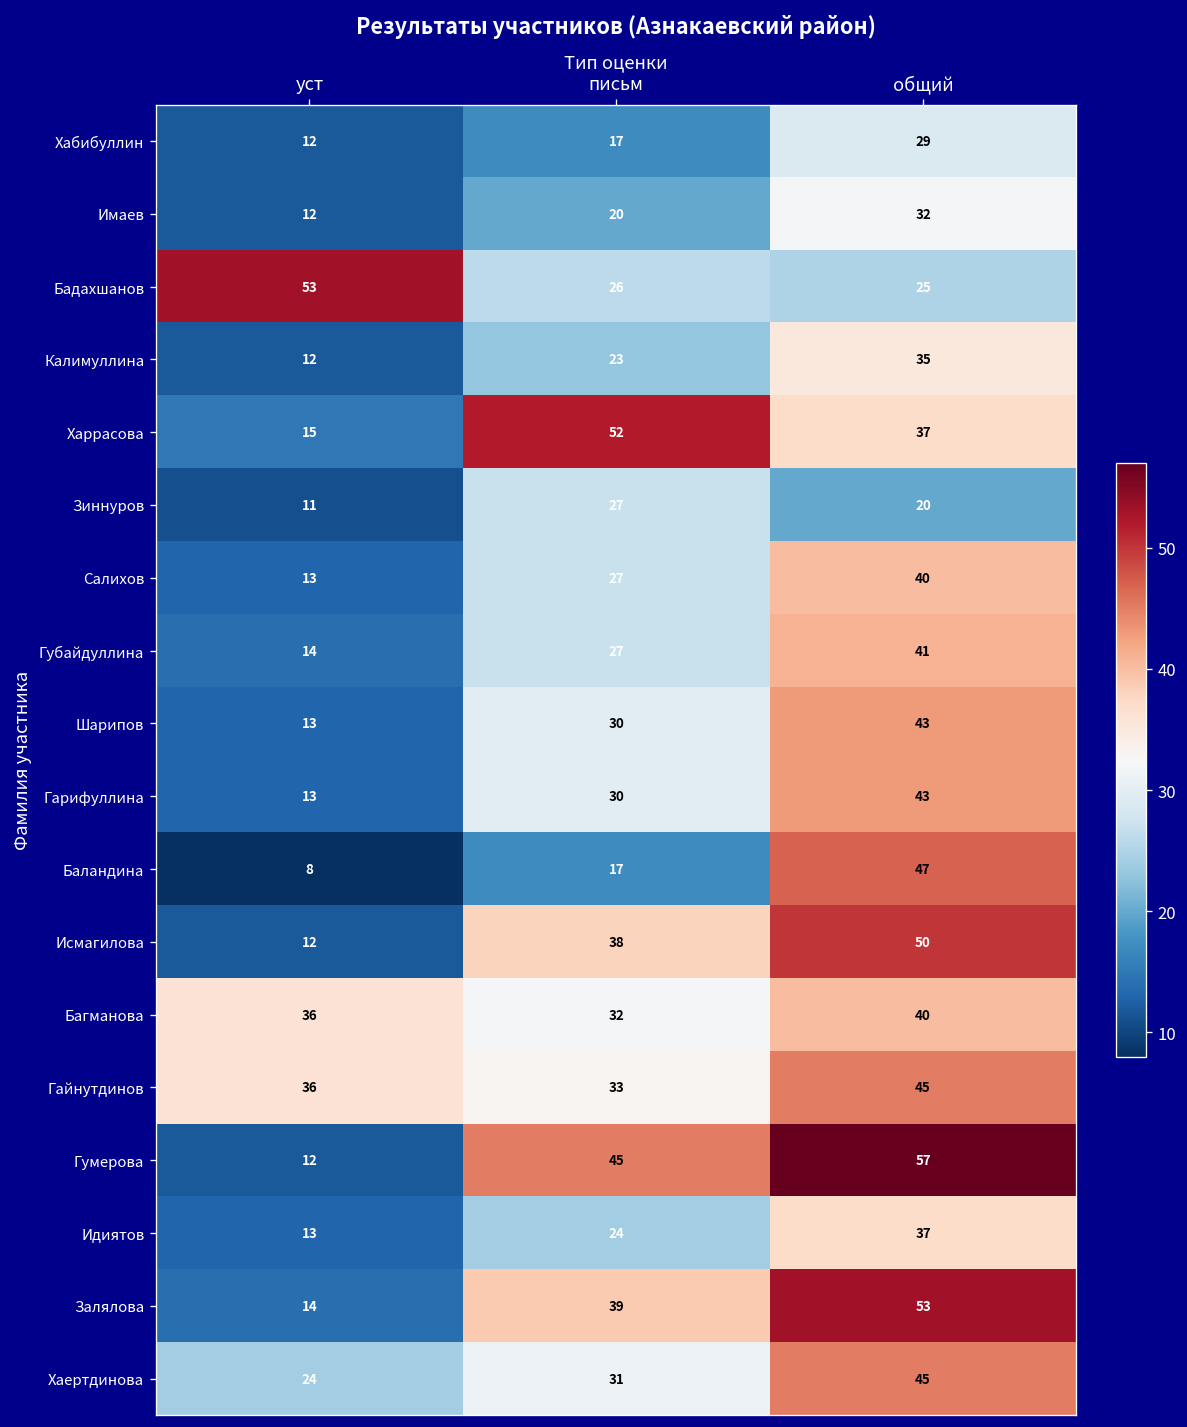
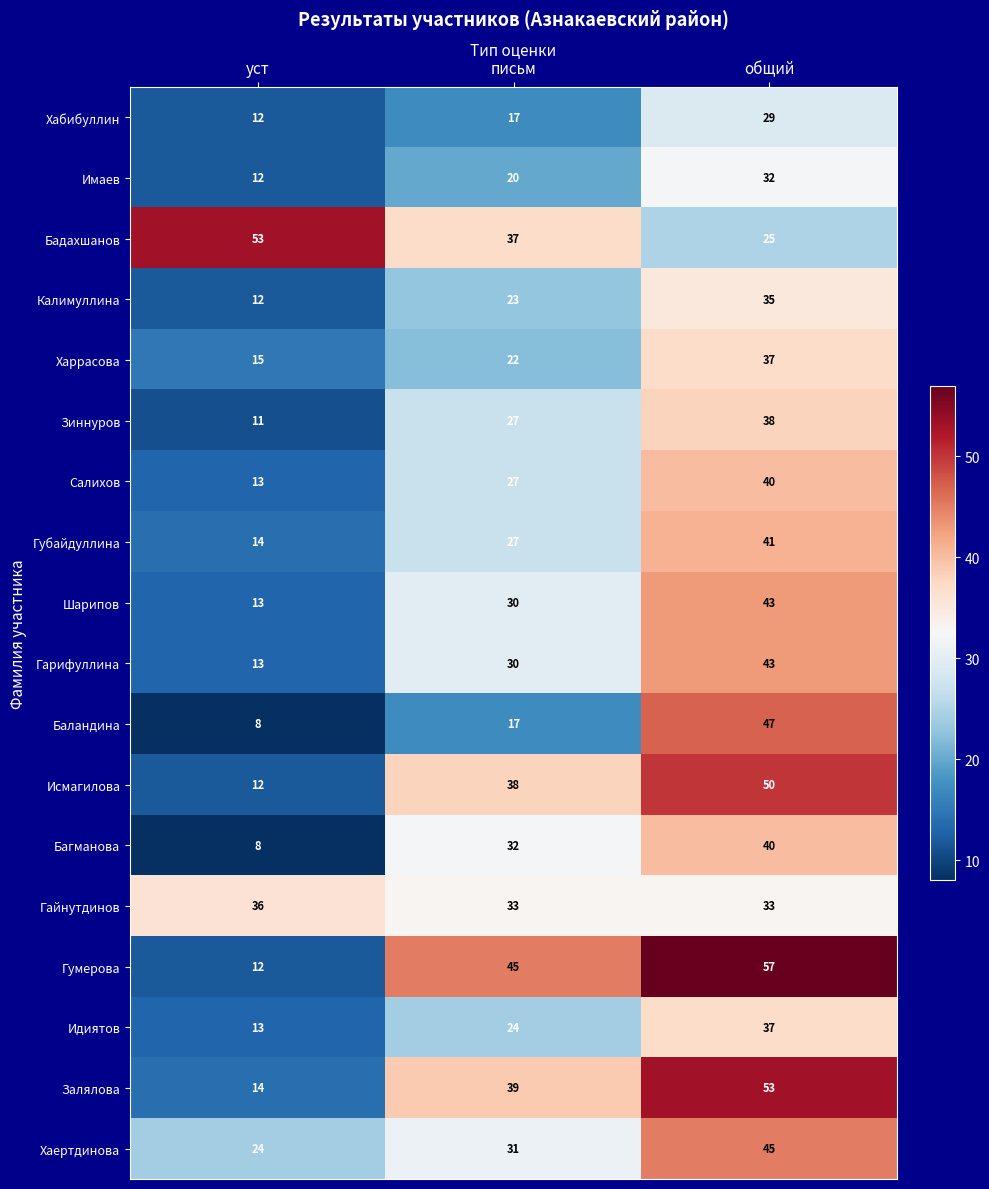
  {
    "Хабибуллин": {
      "уст": 12,
      "письм": 17,
      "общий": 29
    },
    "Имаев": {
      "уст": 12,
      "письм": 20,
      "общий": 32
    },
    "Бадахшанов": {
      "уст": 53,
-     "письм": 26,
+     "письм": 37,
      "общий": 25
    },
    "Калимуллина": {
      "уст": 12,
      "письм": 23,
      "общий": 35
    },
    "Харрасова": {
      "уст": 15,
-     "письм": 52,
+     "письм": 22,
      "общий": 37
    },
    "Зиннуров": {
      "уст": 11,
      "письм": 27,
-     "общий": 20
+     "общий": 38
    },
    "Салихов": {
      "уст": 13,
      "письм": 27,
      "общий": 40
    },
    "Губайдуллина": {
      "уст": 14,
      "письм": 27,
      "общий": 41
    },
    "Шарипов": {
      "уст": 13,
      "письм": 30,
      "общий": 43
    },
    "Гарифуллина": {
      "уст": 13,
      "письм": 30,
      "общий": 43
    },
    "Баландина": {
      "уст": 8,
      "письм": 17,
      "общий": 47
    },
    "Исмагилова": {
      "уст": 12,
      "письм": 38,
      "общий": 50
    },
    "Багманова": {
-     "уст": 36,
+     "уст": 8,
      "письм": 32,
      "общий": 40
    },
    "Гайнутдинов": {
      "уст": 36,
      "письм": 33,
-     "общий": 45
+     "общий": 33
    },
    "Гумерова": {
      "уст": 12,
      "письм": 45,
      "общий": 57
    },
    "Идиятов": {
      "уст": 13,
      "письм": 24,
      "общий": 37
    },
    "Залялова": {
      "уст": 14,
      "письм": 39,
      "общий": 53
    },
    "Хаертдинова": {
      "уст": 24,
      "письм": 31,
      "общий": 45
    }
  }
